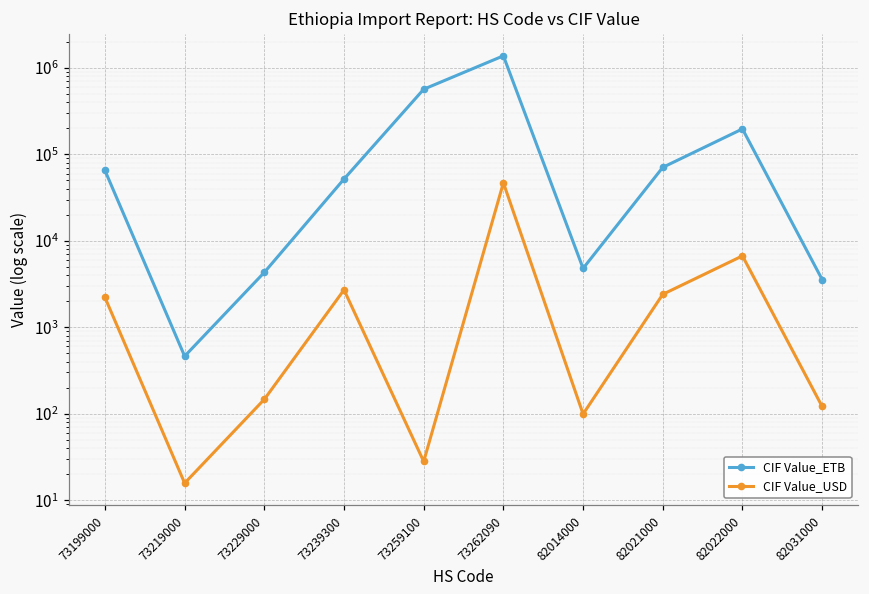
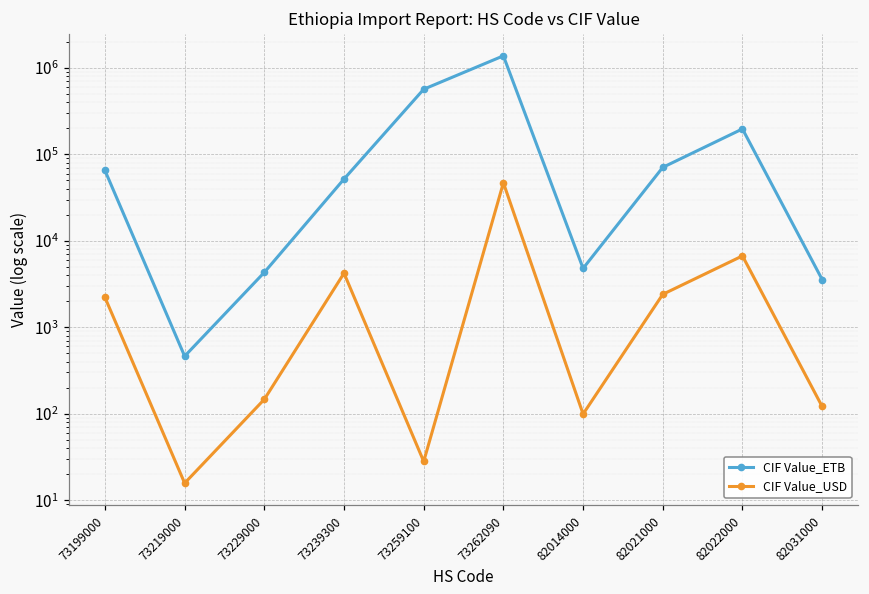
  {
    "CIF Value_ETB": {
      "73199000": 70000,
      "73219000": 500,
      "73229000": 4000,
      "73239300": 50000,
      "73259100": 600000,
      "73262090": 1400000,
      "82014000": 5000,
      "82021000": 70000,
      "82022000": 200000,
      "82031000": 4000
    },
    "CIF Value_USD": {
      "73199000": 2200,
      "73219000": 16,
      "73229000": 150,
-     "73239300": 2700,
+     "73239300": 4000,
      "73259100": 28,
      "73262090": 50000,
      "82014000": 100,
      "82021000": 2400,
      "82022000": 7000,
      "82031000": 120
    }
  }
